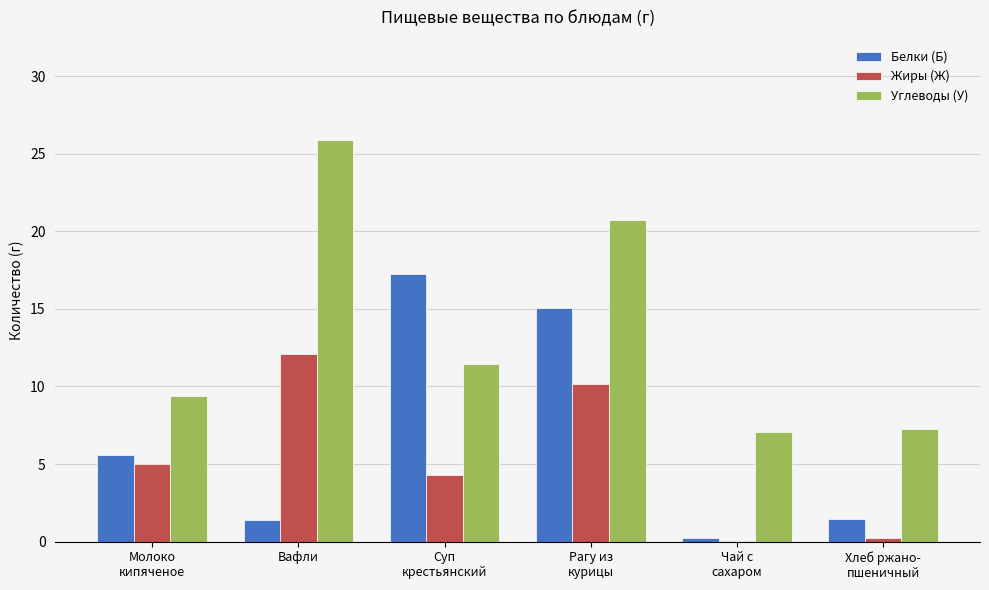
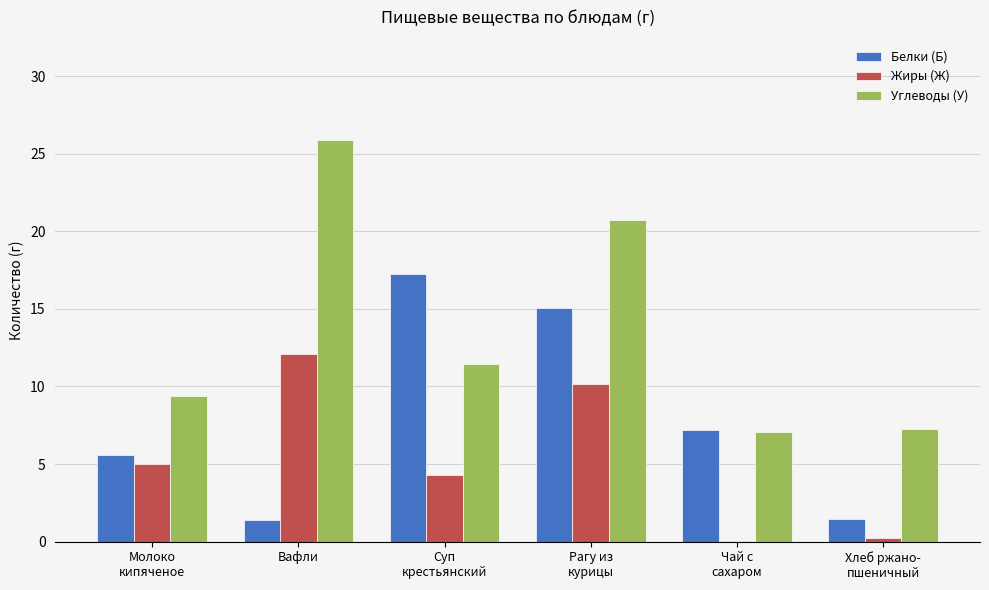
  {
    "Белки (Б)": {
      "Молоко кипяченое": 5.6,
      "Вафли": 1.4,
      "Суп крестьянский": 17.2,
      "Рагу из курицы": 15.1,
-     "Чай с сахаром": 0.2,
+     "Чай с сахаром": 7.2,
      "Хлеб ржано- пшеничный": 1.5
    },
    "Жиры (Ж)": {
      "Молоко кипяченое": 5.0,
      "Вафли": 12.1,
      "Суп крестьянский": 4.3,
      "Рагу из курицы": 10.2,
      "Хлеб ржано- пшеничный": 0.3
    },
    "Углеводы (У)": {
      "Молоко кипяченое": 9.4,
      "Вафли": 25.9,
      "Суп крестьянский": 11.4,
      "Рагу из курицы": 20.7,
      "Чай с сахаром": 7.0,
      "Хлеб ржано- пшеничный": 7.3
    }
  }
